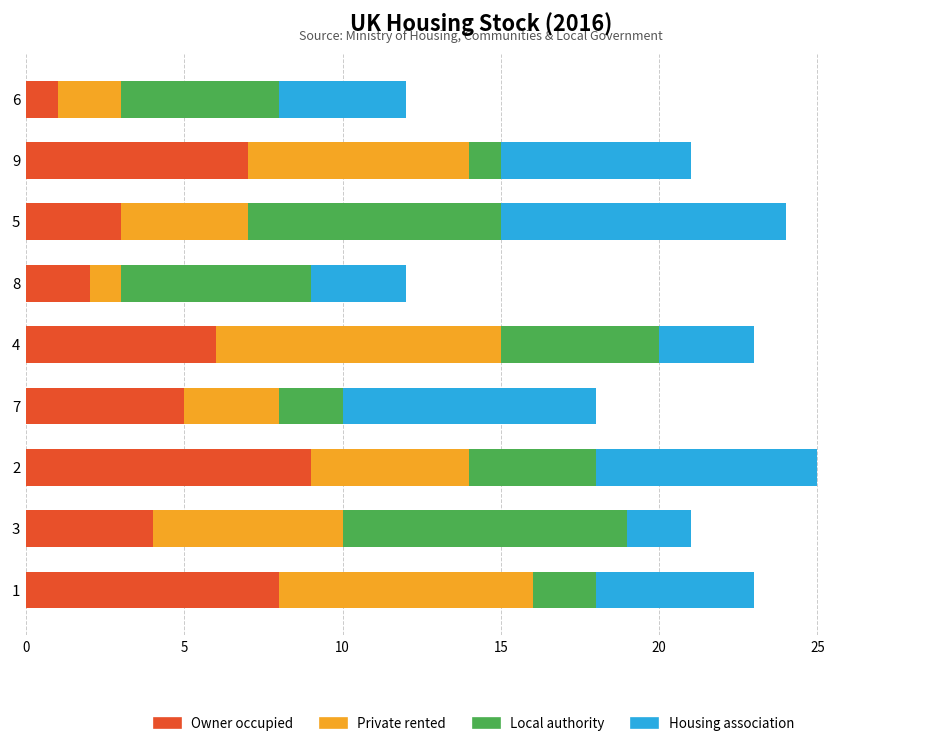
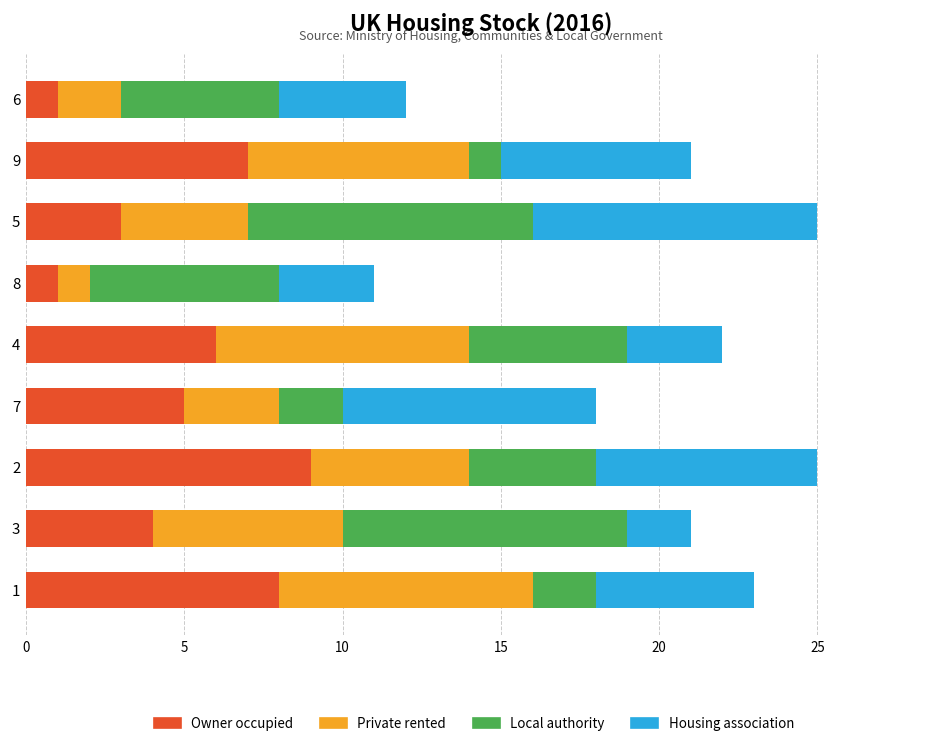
  {
    "Owner occupied": {
      "6": 1,
      "9": 7,
      "5": 3,
-     "8": 2,
+     "8": 1,
      "4": 6,
      "7": 5,
      "2": 9,
      "3": 4,
      "1": 8
    },
    "Private rented": {
      "6": 2,
      "9": 7,
      "5": 4,
      "8": 1,
-     "4": 9,
+     "4": 8,
      "7": 3,
      "2": 5,
      "3": 6,
      "1": 8
    },
    "Local authority": {
      "6": 5,
      "9": 1,
-     "5": 8,
+     "5": 9,
      "8": 6,
      "4": 5,
      "7": 2,
      "2": 4,
      "3": 9,
      "1": 2
    },
    "Housing association": {
      "6": 4,
      "9": 6,
      "5": 9,
      "8": 3,
      "4": 3,
      "7": 8,
      "2": 7,
      "3": 2,
      "1": 5
    }
  }
